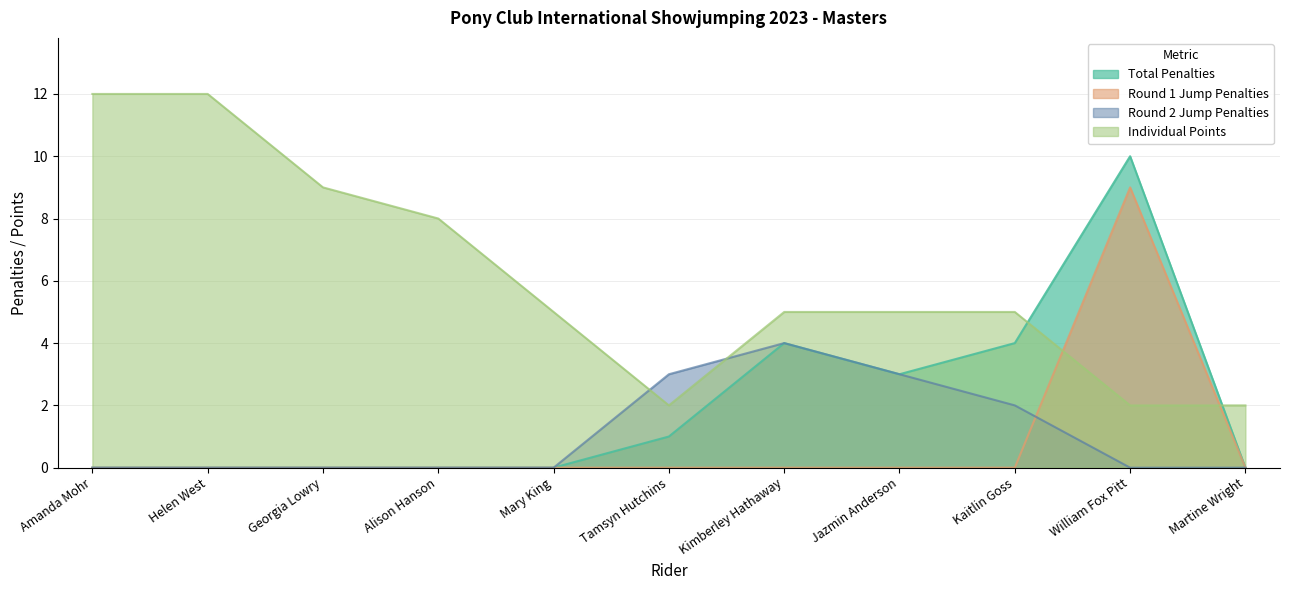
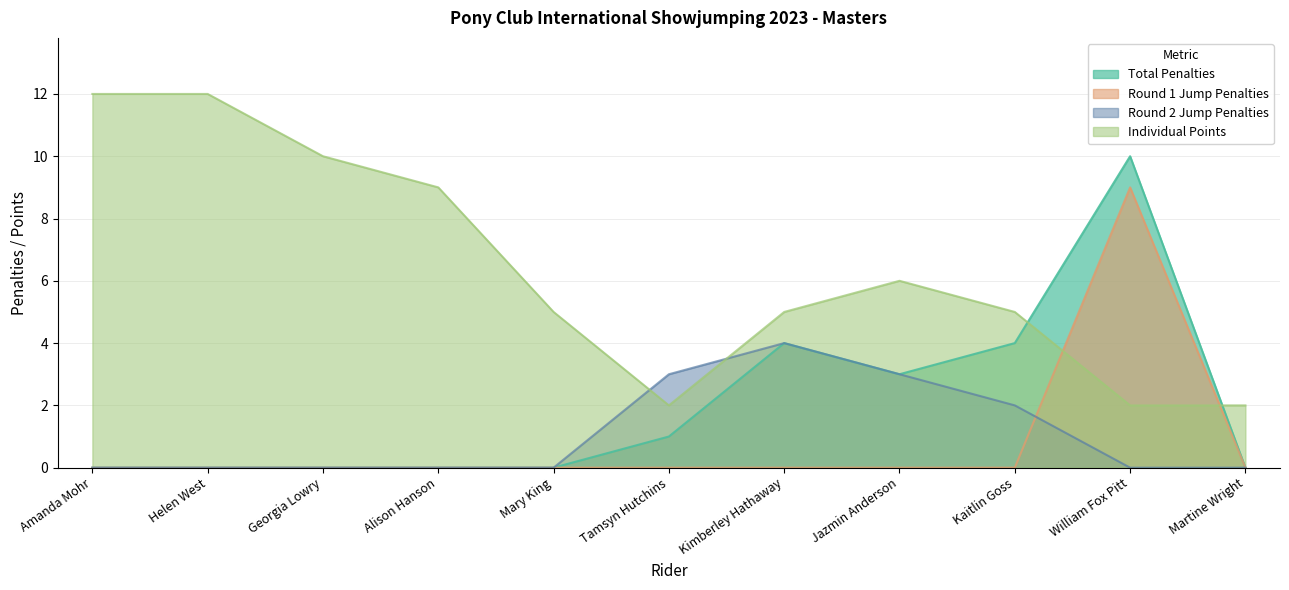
  {
    "Total Penalties": {
      "Tamsyn Hutchins": 1,
      "Kaitlin Goss": 4,
      "William Fox Pitt": 10
    },
    "Round 1 Jump Penalties": {
      "Tamsyn Hutchins": 0,
      "Kimberley Hathaway": 0,
      "Jazmin Anderson": 0,
      "Kaitlin Goss": 0,
      "William Fox Pitt": 9
    },
    "Round 2 Jump Penalties": {
      "Tamsyn Hutchins": 3,
      "Kaitlin Goss": 2,
      "William Fox Pitt": 0
    },
    "Individual Points": {
      "Amanda Mohr": 12,
      "Helen West": 12,
-     "Georgia Lowry": 9,
-     "Alison Hanson": 8,
+     "Georgia Lowry": 10,
+     "Alison Hanson": 9,
      "Mary King": 5,
      "Tamsyn Hutchins": 2,
      "Kimberley Hathaway": 5,
-     "Jazmin Anderson": 5,
+     "Jazmin Anderson": 6,
      "Kaitlin Goss": 5,
      "William Fox Pitt": 2,
      "Martine Wright": 2
    }
  }
